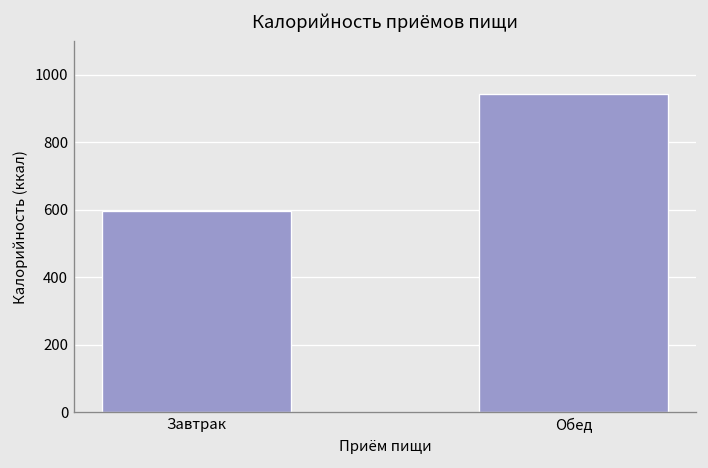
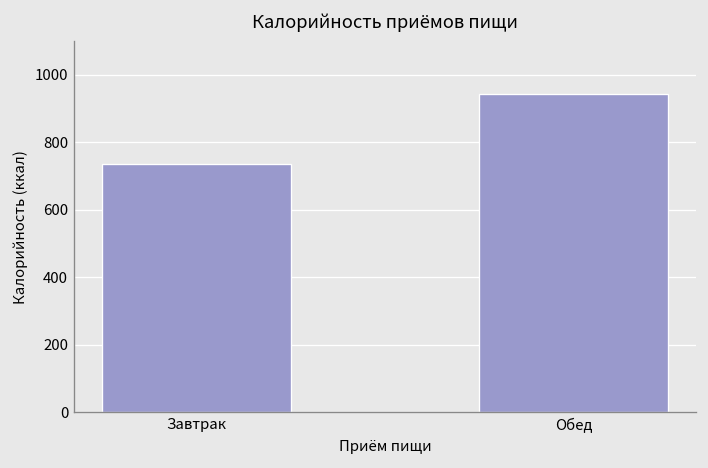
  {
-   "Завтрак": 600,
+   "Завтрак": 740,
    "Обед": 940
  }
